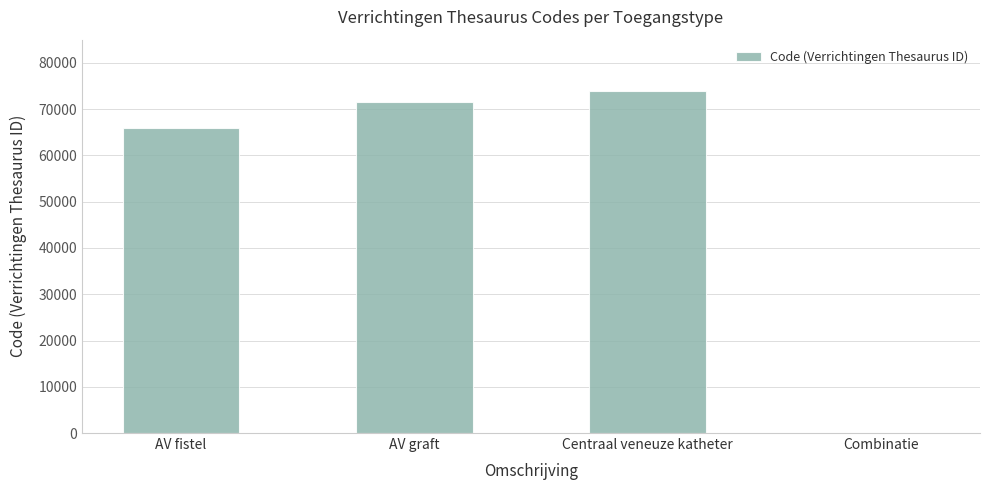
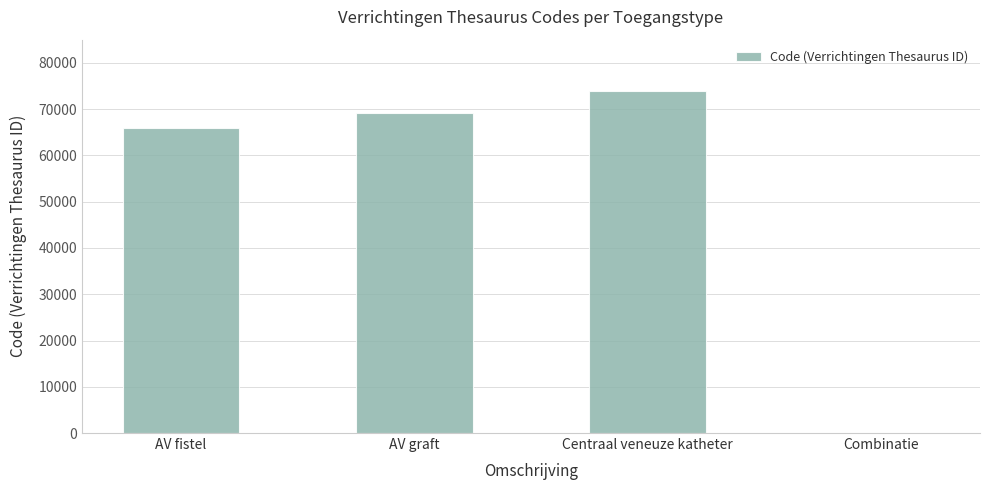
  {
    "AV fistel": 66000,
-   "AV graft": 72000,
+   "AV graft": 69000,
    "Centraal veneuze katheter": 74000,
    "Combinatie": 0
  }
